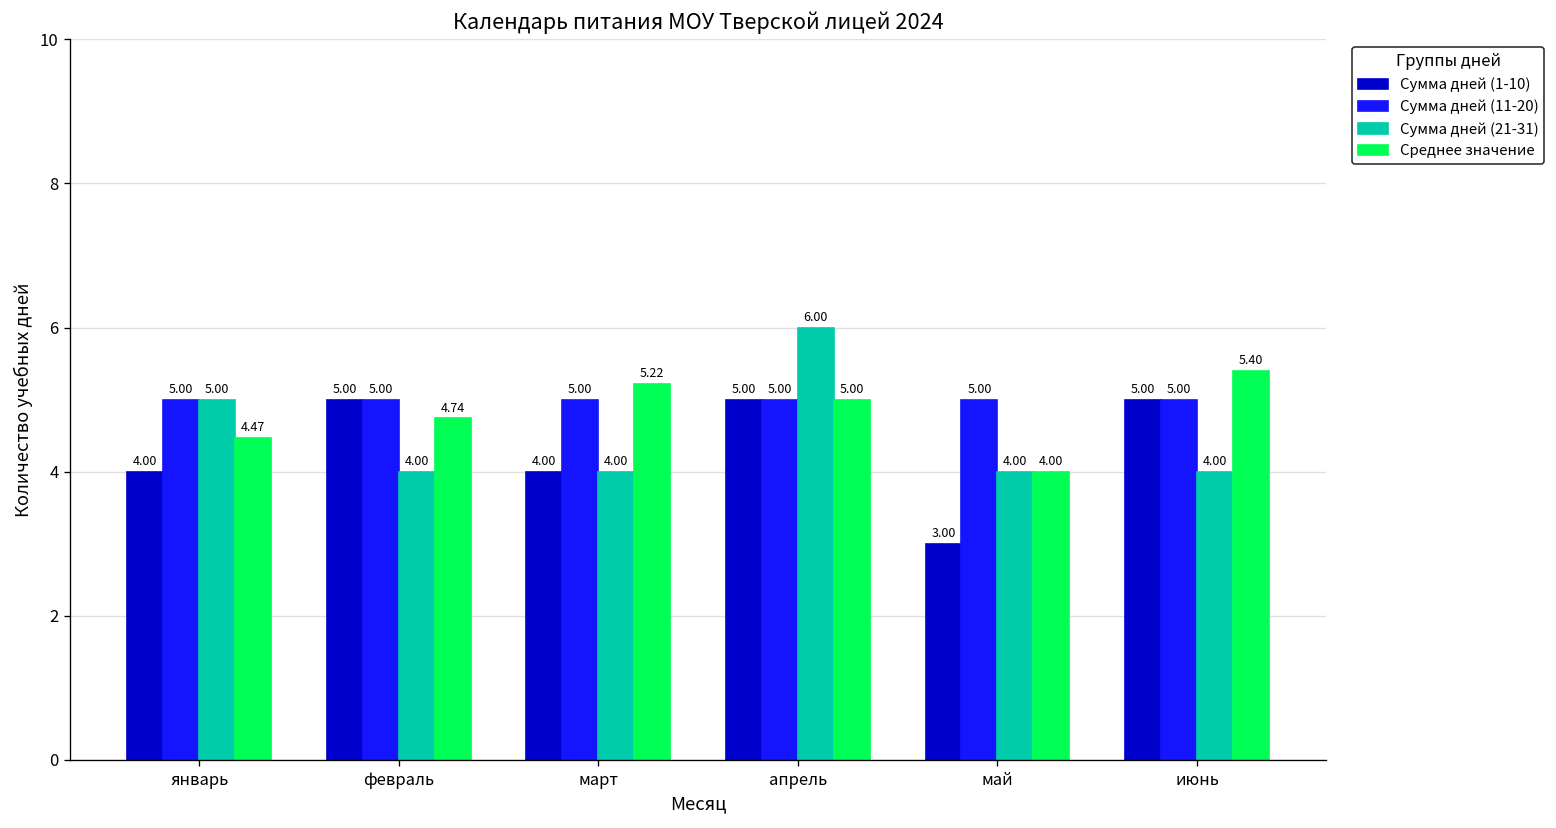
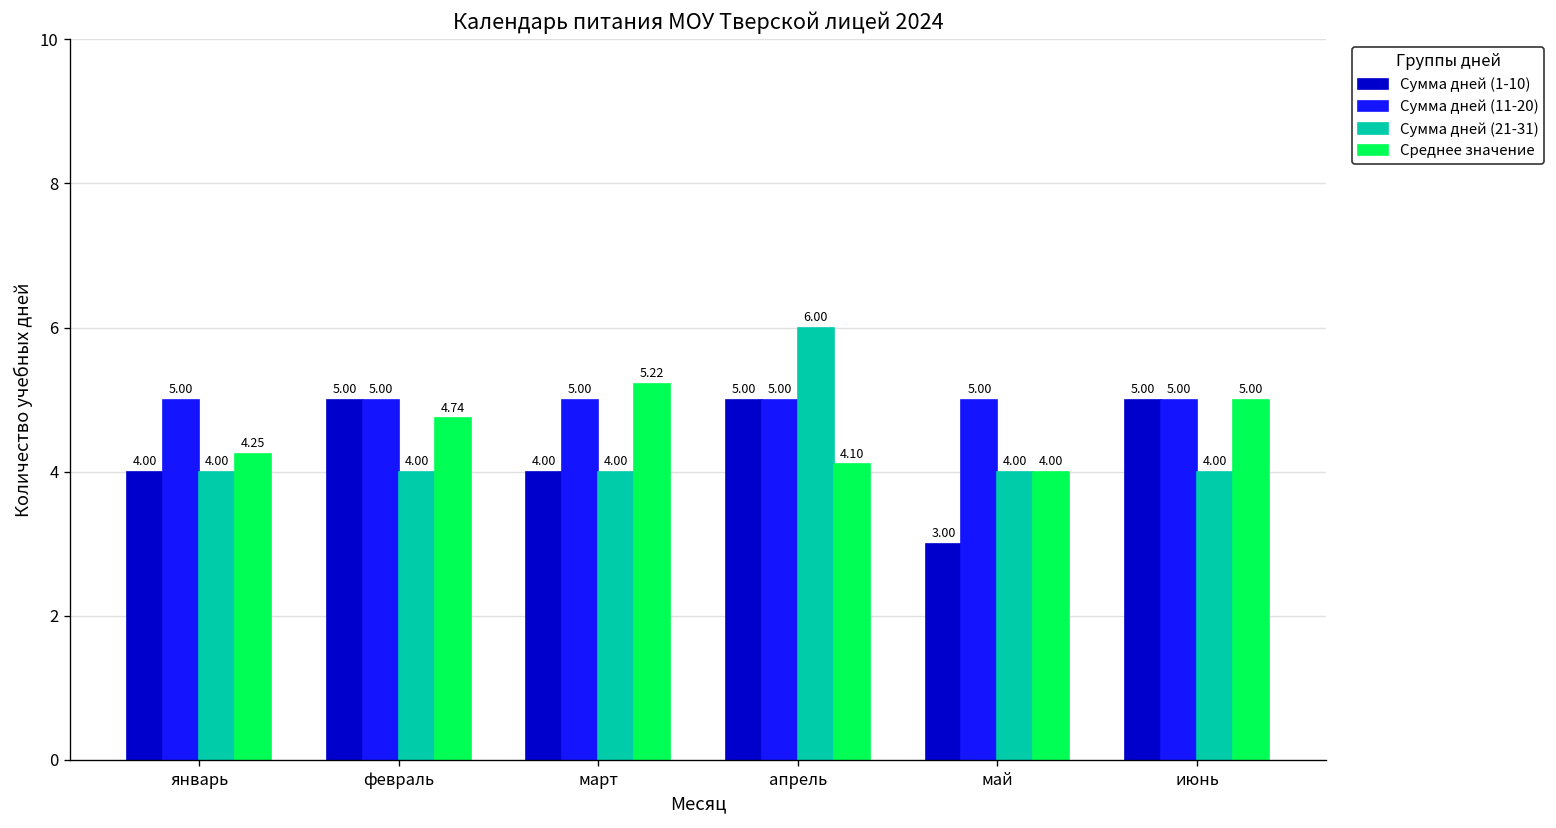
  {
    "Сумма дней (21-31)": {
-     "январь": 5.00,
+     "январь": 4.00,
      "февраль": 4.00,
      "март": 4.00,
      "апрель": 6.00,
      "май": 4.00,
      "июнь": 4.00
    },
    "Среднее значение": {
-     "январь": 4.47,
+     "январь": 4.25,
      "февраль": 4.74,
      "март": 5.22,
-     "апрель": 5.00,
+     "апрель": 4.10,
      "май": 4.00,
-     "июнь": 5.40
+     "июнь": 5.00
    }
  }
